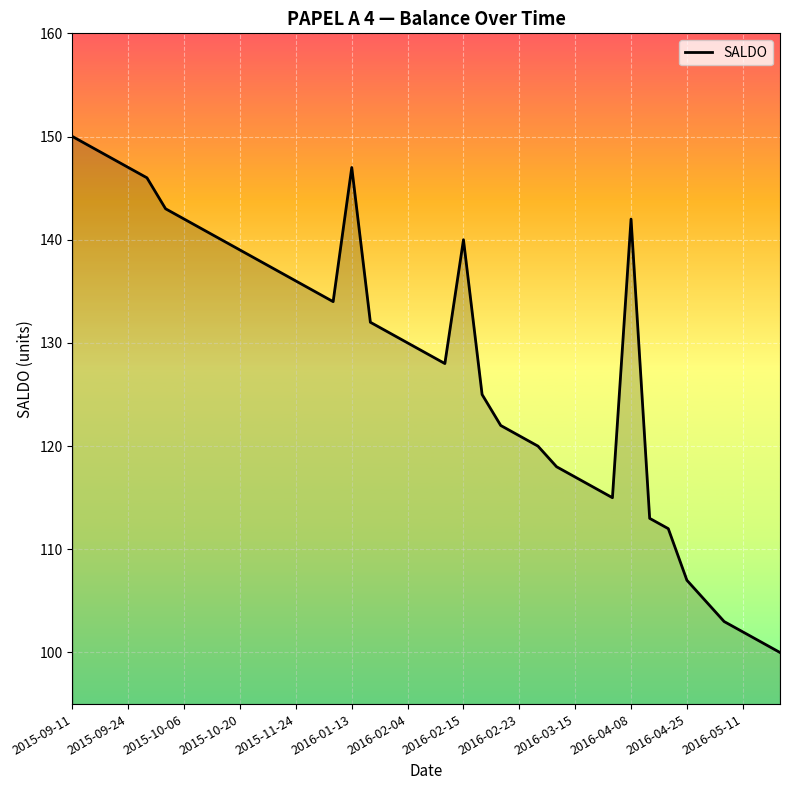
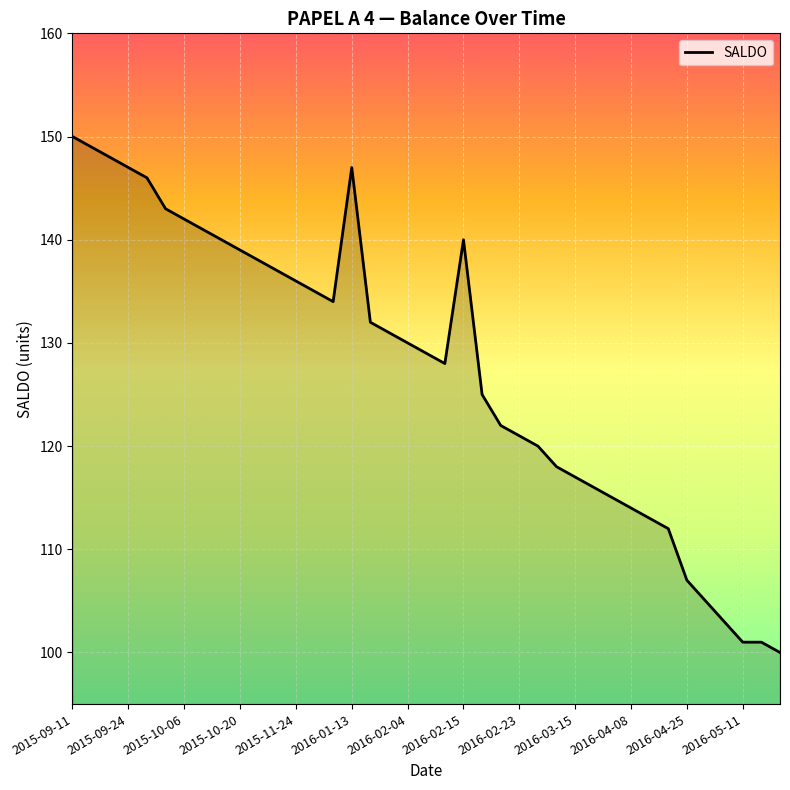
  {
    "2015-09-24": 147,
    "2015-10-06": 142,
    "2016-01-13": 147,
    "2016-02-15": 140,
-   "2016-04-08": 142,
+   "2016-04-08": 114,
    "2016-04-25": 107,
-   "2016-05-11": 102
+   "2016-05-11": 101
  }
